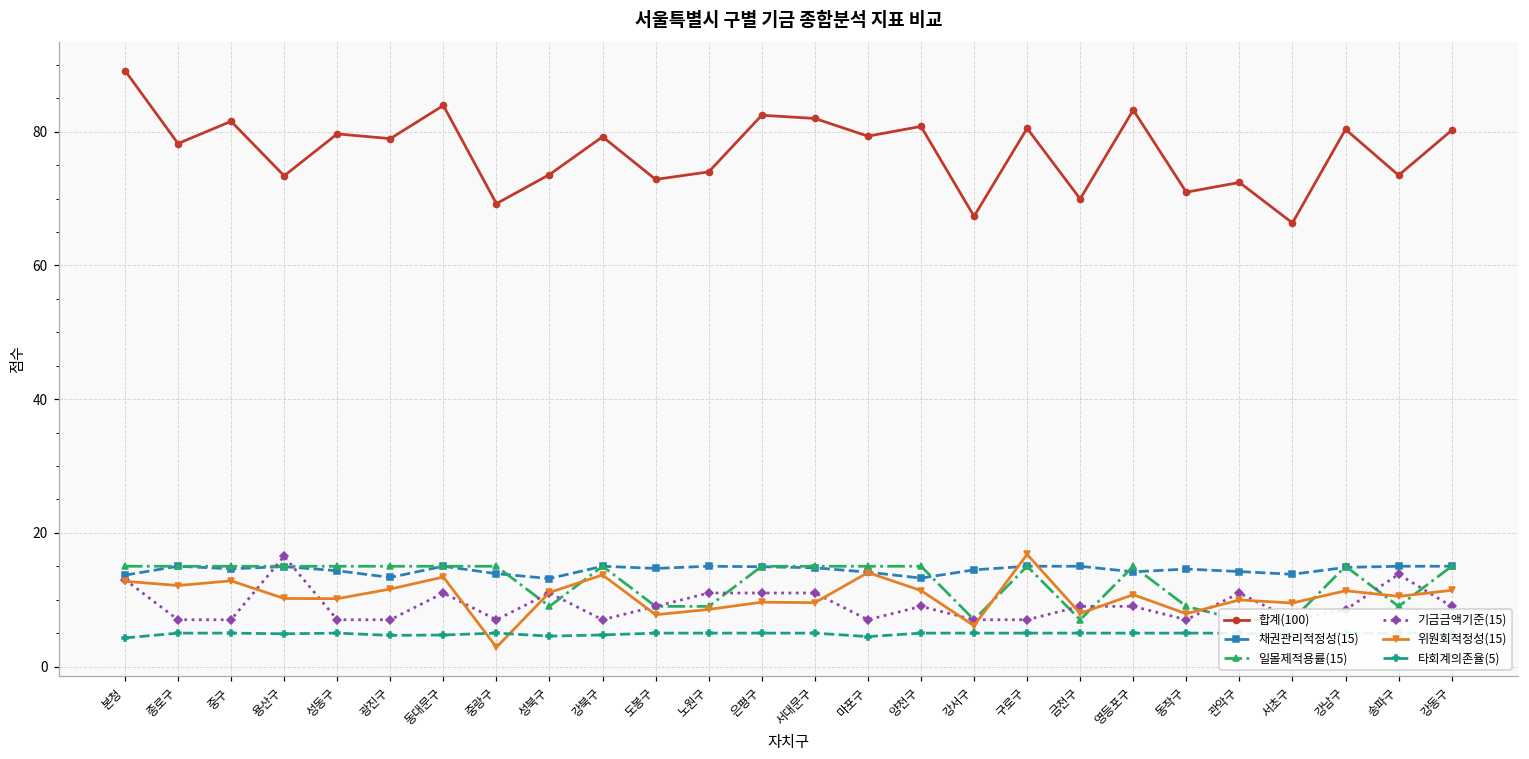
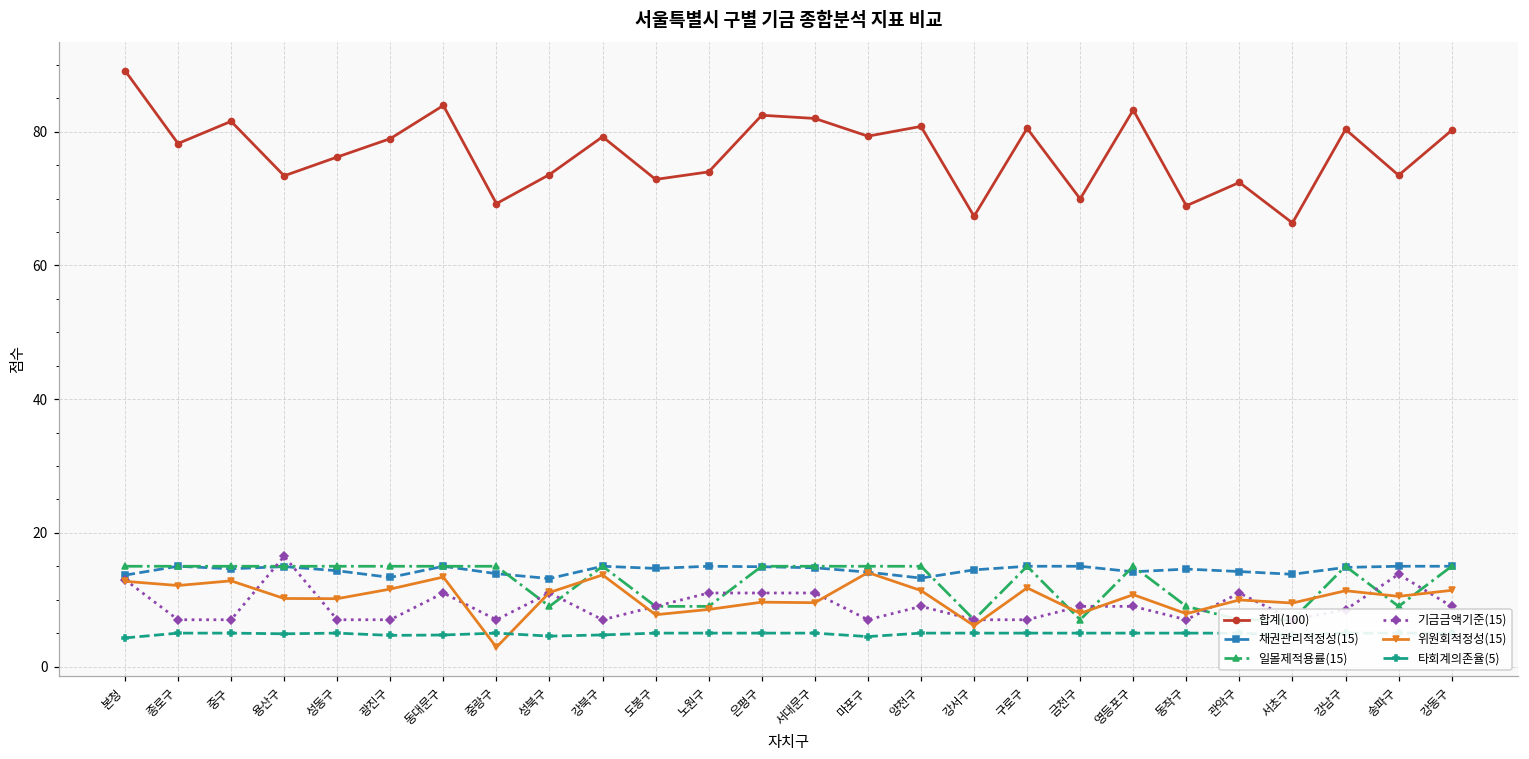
  {
    "합계(100)": {
      "본청": 89,
      "종로구": 78,
      "중구": 82,
      "용산구": 73,
-     "성동구": 80,
+     "성동구": 76,
      "광진구": 79,
      "동대문구": 84,
      "중랑구": 69,
      "성북구": 74,
      "강북구": 79,
      "도봉구": 73,
      "노원구": 74,
      "은평구": 82,
      "서대문구": 82,
      "마포구": 79,
      "양천구": 81,
      "강서구": 67,
      "구로구": 81,
      "금천구": 70,
      "영등포구": 83,
-     "동작구": 71,
+     "동작구": 69,
      "관악구": 72,
      "서초구": 66,
      "강남구": 80,
      "송파구": 73,
      "강동구": 80
    },
    "채권관리적정성(15)": {
      "본청": 14,
      "성동구": 14,
      "광진구": 13,
      "중랑구": 14,
      "성북구": 13,
      "도봉구": 15,
      "노원구": 15,
      "양천구": 13,
      "강서구": 14,
      "금천구": 15,
      "영등포구": 14,
      "동작구": 15,
      "관악구": 14,
      "서초구": 14,
      "송파구": 15
    },
    "기금금액기준(15)": {
      "종로구": 7,
      "중구": 7,
      "용산구": 17,
      "성동구": 7,
      "광진구": 7,
      "동대문구": 11,
      "중랑구": 7,
      "강북구": 7,
      "노원구": 11,
      "은평구": 11,
      "서대문구": 11,
      "마포구": 7,
      "양천구": 9,
      "구로구": 7,
      "금천구": 9,
      "영등포구": 9,
      "동작구": 7,
      "관악구": 11,
      "강남구": 9,
      "송파구": 14,
      "강동구": 9
    },
    "위원회적정성(15)": {
      "종로구": 12,
      "중구": 13,
      "용산구": 10,
      "성동구": 10,
      "광진구": 12,
      "동대문구": 13,
      "중랑구": 3,
      "강북구": 14,
      "도봉구": 8,
      "노원구": 9,
      "은평구": 10,
      "서대문구": 10,
      "양천구": 11,
      "강서구": 6,
-     "구로구": 17,
+     "구로구": 12,
      "금천구": 8,
      "영등포구": 11,
      "동작구": 8,
      "관악구": 10,
      "서초구": 10,
      "강남구": 11,
      "송파구": 11,
      "강동구": 11
    }
  }
